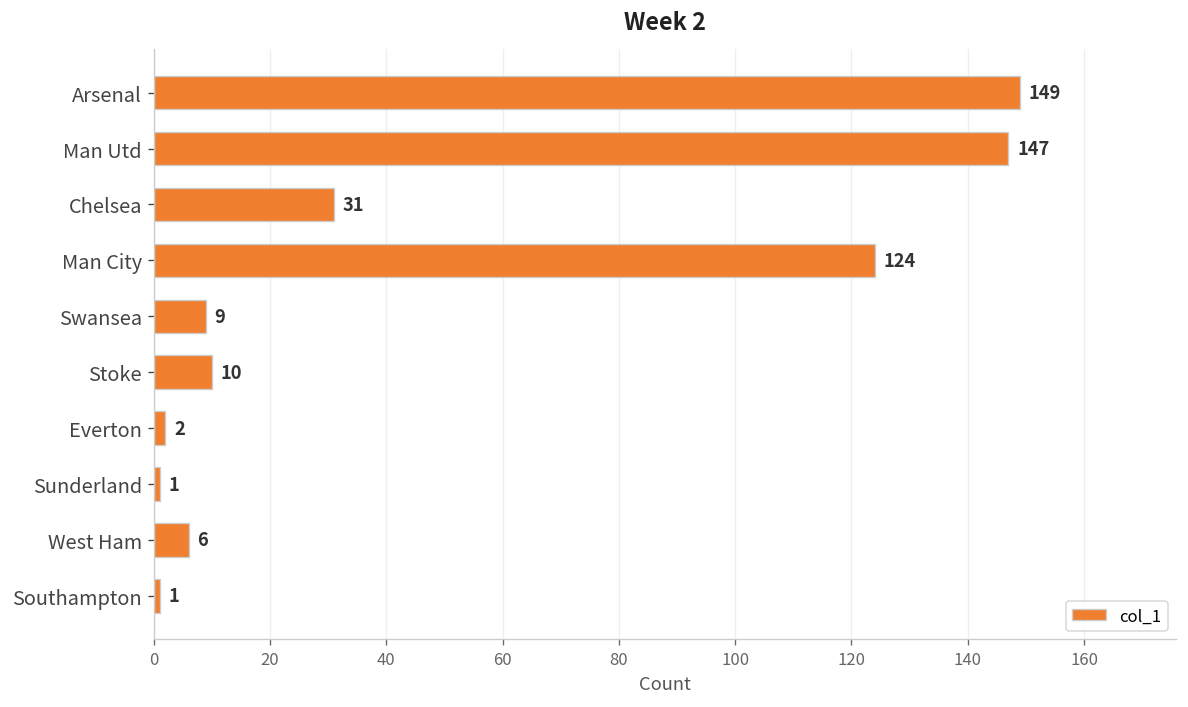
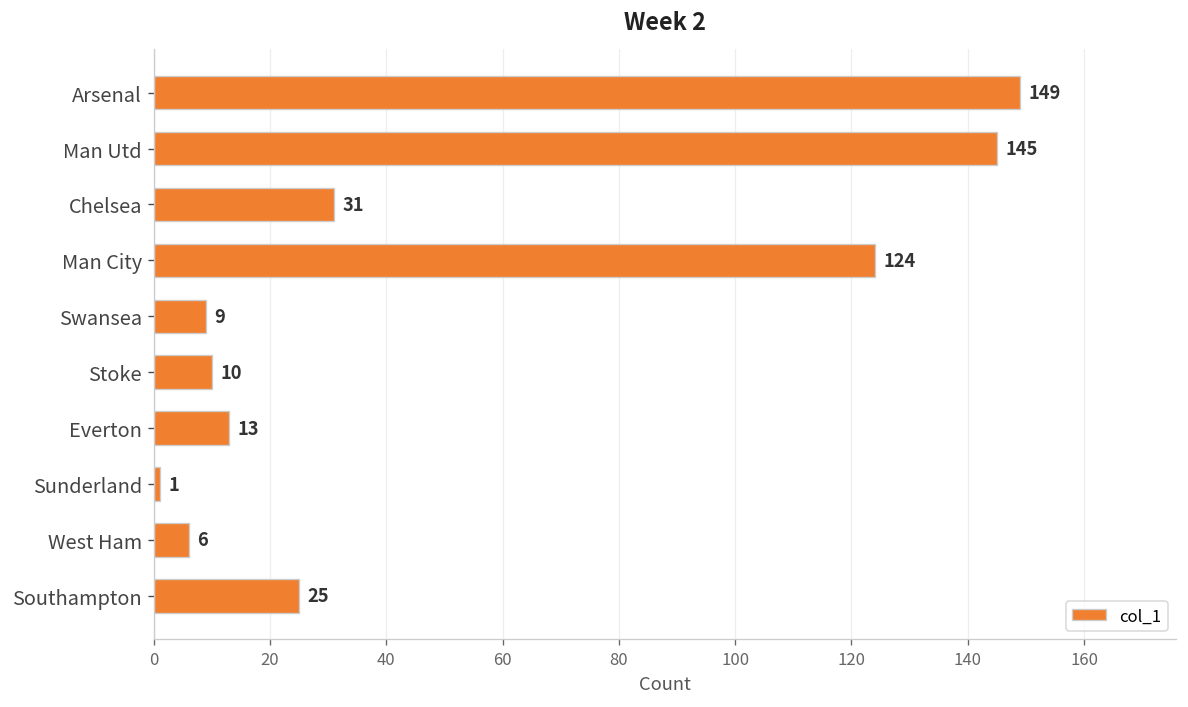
  {
    "Arsenal": 149,
-   "Man Utd": 147,
+   "Man Utd": 145,
    "Chelsea": 31,
    "Man City": 124,
    "Swansea": 9,
    "Stoke": 10,
-   "Everton": 2,
+   "Everton": 13,
    "Sunderland": 1,
    "West Ham": 6,
-   "Southampton": 1
+   "Southampton": 25
  }
